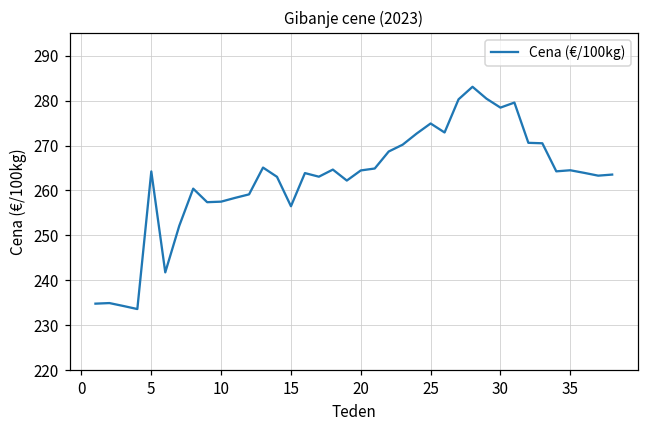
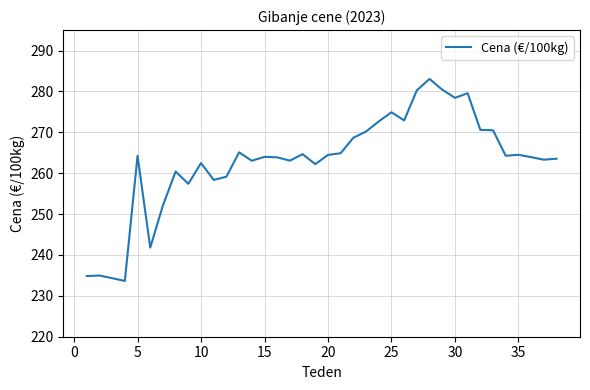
  {
    "5": 264,
-   "10": 258,
-   "15": 257,
+   "10": 262,
+   "15": 264,
    "20": 264,
    "25": 275,
    "30": 278,
    "35": 265
  }
